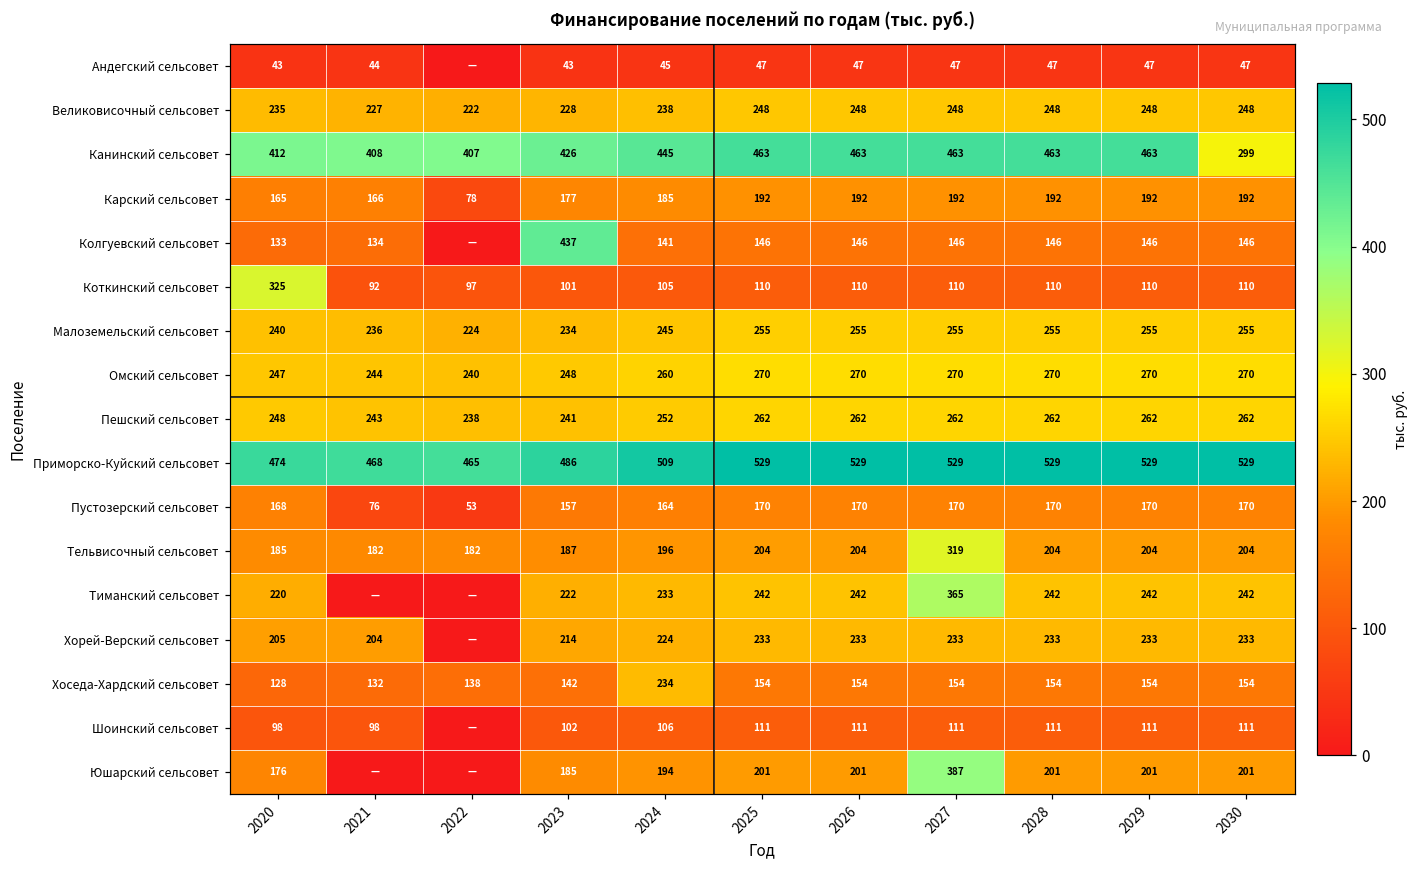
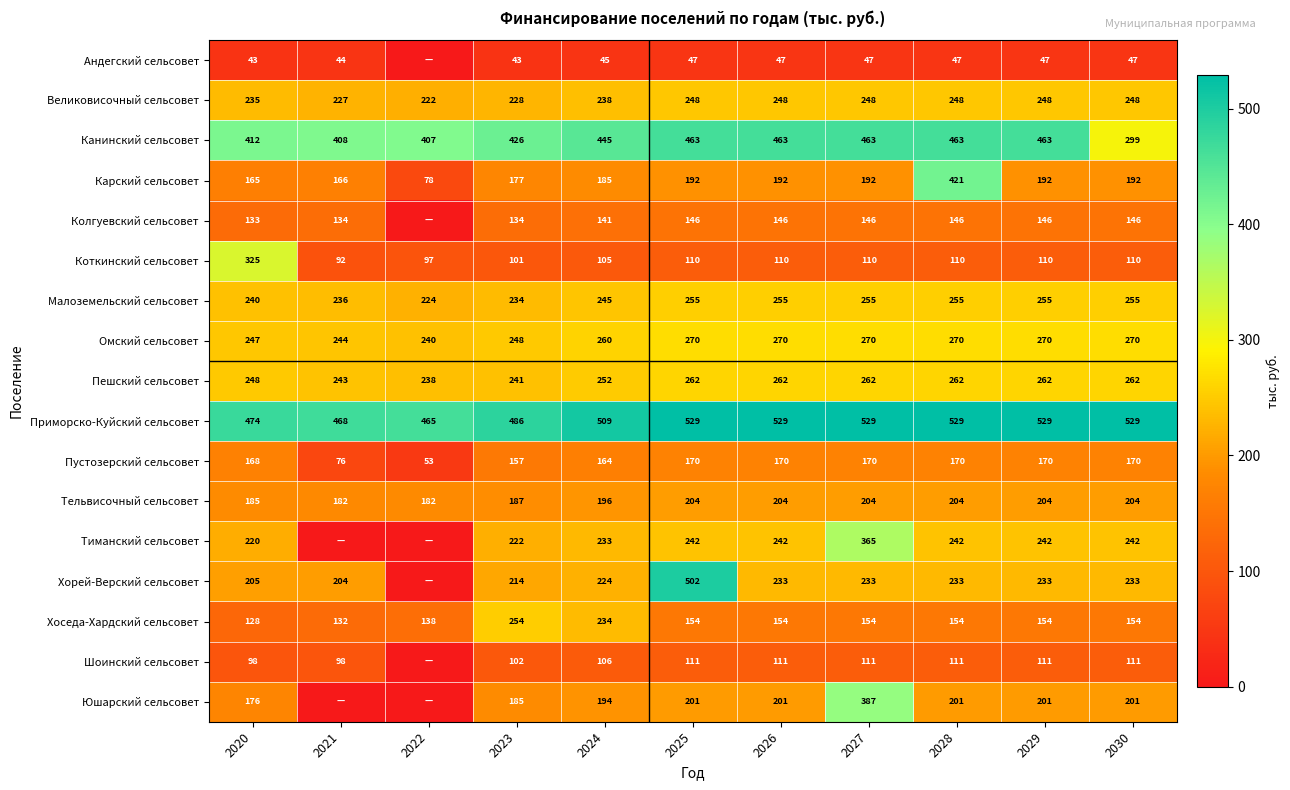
  {
    "Андегский сельсовет": {
      "2020": 43,
      "2021": 44,
      "2023": 43,
      "2024": 45,
      "2025": 47,
      "2026": 47,
      "2027": 47,
      "2028": 47,
      "2029": 47,
      "2030": 47
    },
    "Великовисочный сельсовет": {
      "2020": 235,
      "2021": 227,
      "2022": 222,
      "2023": 228,
      "2024": 238,
      "2025": 248,
      "2026": 248,
      "2027": 248,
      "2028": 248,
      "2029": 248,
      "2030": 248
    },
    "Канинский сельсовет": {
      "2020": 412,
      "2021": 408,
      "2022": 407,
      "2023": 426,
      "2024": 445,
      "2025": 463,
      "2026": 463,
      "2027": 463,
      "2028": 463,
      "2029": 463,
      "2030": 299
    },
    "Карский сельсовет": {
      "2020": 165,
      "2021": 166,
      "2022": 78,
      "2023": 177,
      "2024": 185,
      "2025": 192,
      "2026": 192,
      "2027": 192,
-     "2028": 192,
+     "2028": 421,
      "2029": 192,
      "2030": 192
    },
    "Колгуевский сельсовет": {
      "2020": 133,
      "2021": 134,
-     "2023": 437,
+     "2023": 134,
      "2024": 141,
      "2025": 146,
      "2026": 146,
      "2027": 146,
      "2028": 146,
      "2029": 146,
      "2030": 146
    },
    "Коткинский сельсовет": {
      "2020": 325,
      "2021": 92,
      "2022": 97,
      "2023": 101,
      "2024": 105,
      "2025": 110,
      "2026": 110,
      "2027": 110,
      "2028": 110,
      "2029": 110,
      "2030": 110
    },
    "Малоземельский сельсовет": {
      "2020": 240,
      "2021": 236,
      "2022": 224,
      "2023": 234,
      "2024": 245,
      "2025": 255,
      "2026": 255,
      "2027": 255,
      "2028": 255,
      "2029": 255,
      "2030": 255
    },
    "Омский сельсовет": {
      "2020": 247,
      "2021": 244,
      "2022": 240,
      "2023": 248,
      "2024": 260,
      "2025": 270,
      "2026": 270,
      "2027": 270,
      "2028": 270,
      "2029": 270,
      "2030": 270
    },
    "Пешский сельсовет": {
      "2020": 248,
      "2021": 243,
      "2022": 238,
      "2023": 241,
      "2024": 252,
      "2025": 262,
      "2026": 262,
      "2027": 262,
      "2028": 262,
      "2029": 262,
      "2030": 262
    },
    "Приморско-Куйский сельсовет": {
      "2020": 474,
      "2021": 468,
      "2022": 465,
      "2023": 486,
      "2024": 509,
      "2025": 529,
      "2026": 529,
      "2027": 529,
      "2028": 529,
      "2029": 529,
      "2030": 529
    },
    "Пустозерский сельсовет": {
      "2020": 168,
      "2021": 76,
      "2022": 53,
      "2023": 157,
      "2024": 164,
      "2025": 170,
      "2026": 170,
      "2027": 170,
      "2028": 170,
      "2029": 170,
      "2030": 170
    },
    "Тельвисочный сельсовет": {
      "2020": 185,
      "2021": 182,
      "2022": 182,
      "2023": 187,
      "2024": 196,
      "2025": 204,
      "2026": 204,
-     "2027": 319,
+     "2027": 204,
      "2028": 204,
      "2029": 204,
      "2030": 204
    },
    "Тиманский сельсовет": {
      "2020": 220,
      "2023": 222,
      "2024": 233,
      "2025": 242,
      "2026": 242,
      "2027": 365,
      "2028": 242,
      "2029": 242,
      "2030": 242
    },
    "Хорей-Верский сельсовет": {
      "2020": 205,
      "2021": 204,
      "2023": 214,
      "2024": 224,
-     "2025": 233,
+     "2025": 502,
      "2026": 233,
      "2027": 233,
      "2028": 233,
      "2029": 233,
      "2030": 233
    },
    "Хоседа-Хардский сельсовет": {
      "2020": 128,
      "2021": 132,
      "2022": 138,
-     "2023": 142,
+     "2023": 254,
      "2024": 234,
      "2025": 154,
      "2026": 154,
      "2027": 154,
      "2028": 154,
      "2029": 154,
      "2030": 154
    },
    "Шоинский сельсовет": {
      "2020": 98,
      "2021": 98,
      "2023": 102,
      "2024": 106,
      "2025": 111,
      "2026": 111,
      "2027": 111,
      "2028": 111,
      "2029": 111,
      "2030": 111
    },
    "Юшарский сельсовет": {
      "2020": 176,
      "2023": 185,
      "2024": 194,
      "2025": 201,
      "2026": 201,
      "2027": 387,
      "2028": 201,
      "2029": 201,
      "2030": 201
    }
  }
